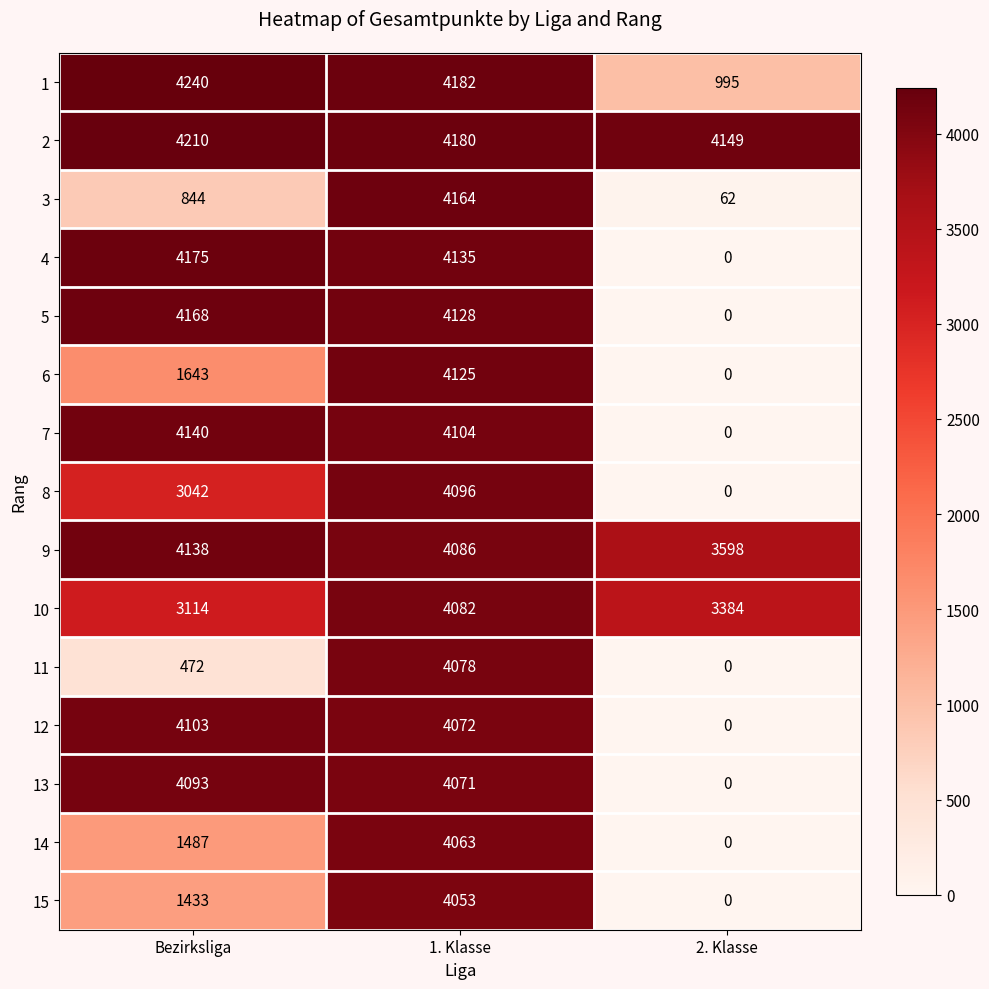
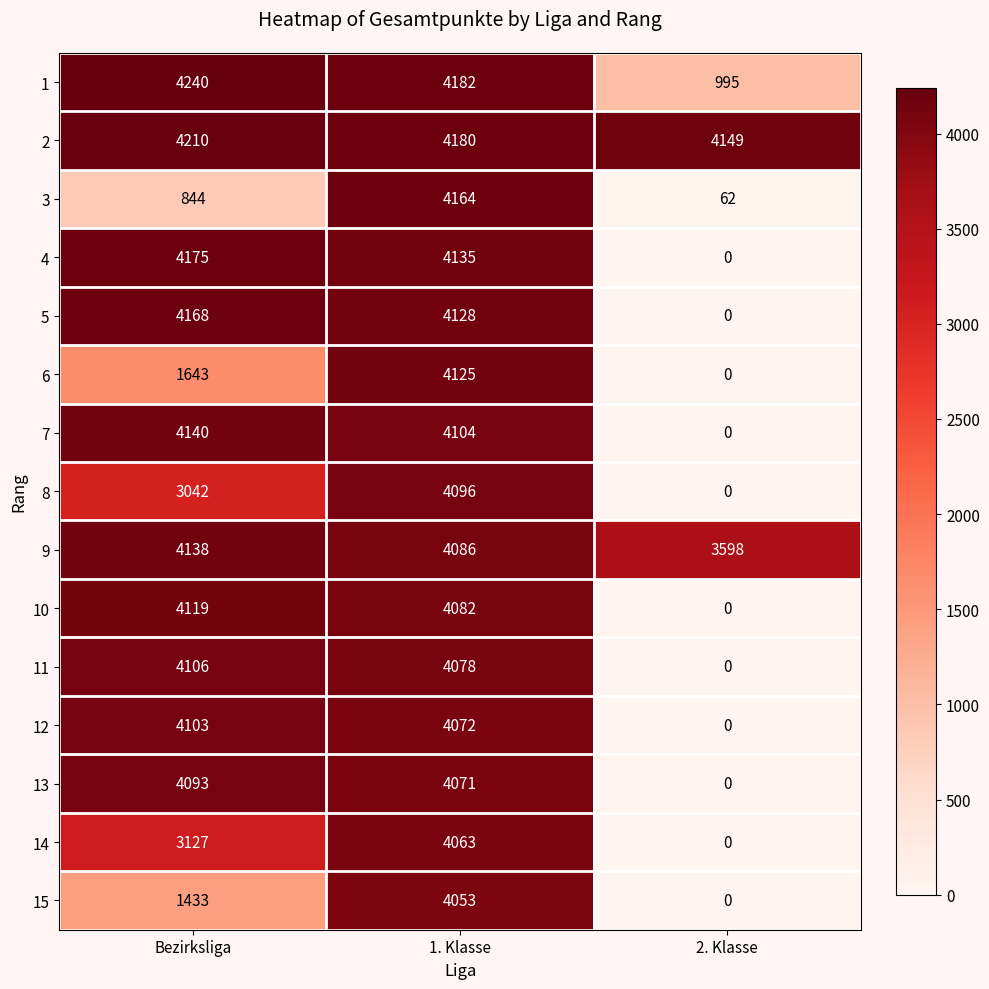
  {
    "1": {
      "Bezirksliga": 4240,
      "1. Klasse": 4182,
      "2. Klasse": 995
    },
    "2": {
      "Bezirksliga": 4210,
      "1. Klasse": 4180,
      "2. Klasse": 4149
    },
    "3": {
      "Bezirksliga": 844,
      "1. Klasse": 4164,
      "2. Klasse": 62
    },
    "4": {
      "Bezirksliga": 4175,
      "1. Klasse": 4135,
      "2. Klasse": 0
    },
    "5": {
      "Bezirksliga": 4168,
      "1. Klasse": 4128,
      "2. Klasse": 0
    },
    "6": {
      "Bezirksliga": 1643,
      "1. Klasse": 4125,
      "2. Klasse": 0
    },
    "7": {
      "Bezirksliga": 4140,
      "1. Klasse": 4104,
      "2. Klasse": 0
    },
    "8": {
      "Bezirksliga": 3042,
      "1. Klasse": 4096,
      "2. Klasse": 0
    },
    "9": {
      "Bezirksliga": 4138,
      "1. Klasse": 4086,
      "2. Klasse": 3598
    },
    "10": {
-     "Bezirksliga": 3114,
+     "Bezirksliga": 4119,
      "1. Klasse": 4082,
-     "2. Klasse": 3384
+     "2. Klasse": 0
    },
    "11": {
-     "Bezirksliga": 472,
+     "Bezirksliga": 4106,
      "1. Klasse": 4078,
      "2. Klasse": 0
    },
    "12": {
      "Bezirksliga": 4103,
      "1. Klasse": 4072,
      "2. Klasse": 0
    },
    "13": {
      "Bezirksliga": 4093,
      "1. Klasse": 4071,
      "2. Klasse": 0
    },
    "14": {
-     "Bezirksliga": 1487,
+     "Bezirksliga": 3127,
      "1. Klasse": 4063,
      "2. Klasse": 0
    },
    "15": {
      "Bezirksliga": 1433,
      "1. Klasse": 4053,
      "2. Klasse": 0
    }
  }
